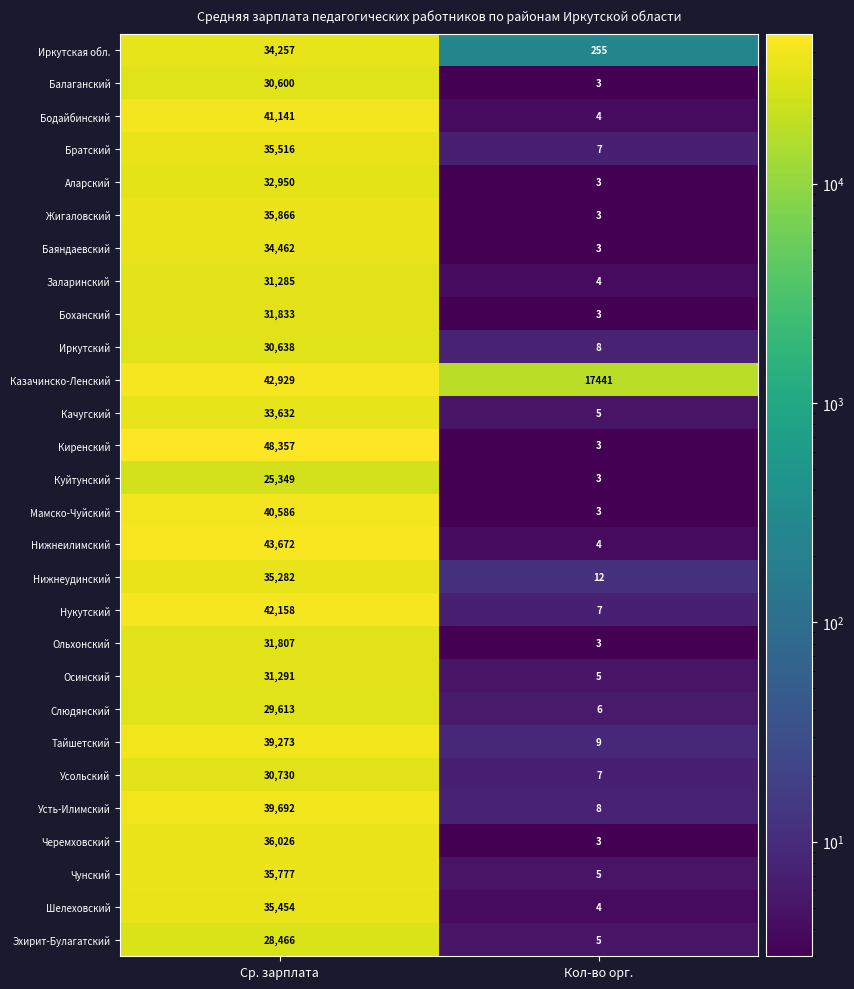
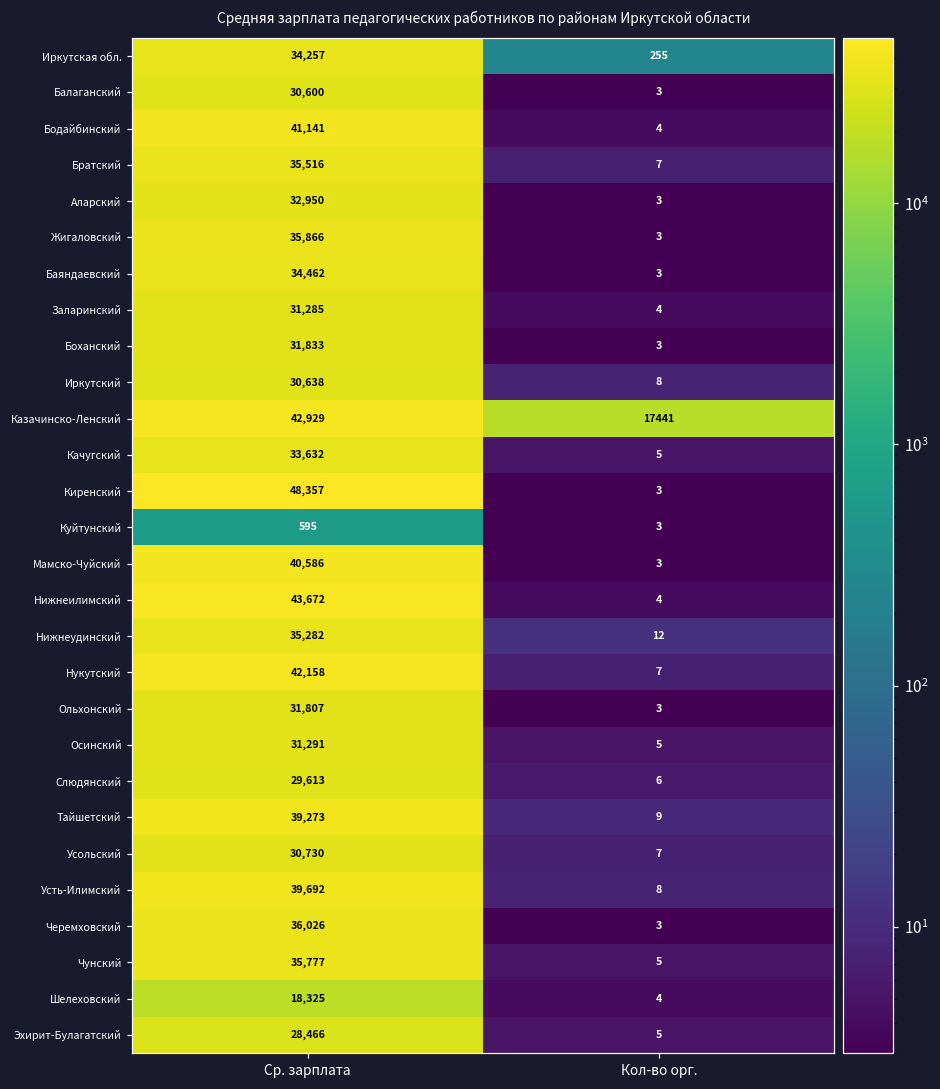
  {
    "Иркутская обл.": {
      "Ср. зарплата": "34,257",
      "Кол-во орг.": "255"
    },
    "Балаганский": {
      "Ср. зарплата": "30,600",
      "Кол-во орг.": "3"
    },
    "Бодайбинский": {
      "Ср. зарплата": "41,141",
      "Кол-во орг.": "4"
    },
    "Братский": {
      "Ср. зарплата": "35,516",
      "Кол-во орг.": "7"
    },
    "Аларский": {
      "Ср. зарплата": "32,950",
      "Кол-во орг.": "3"
    },
    "Жигаловский": {
      "Ср. зарплата": "35,866",
      "Кол-во орг.": "3"
    },
    "Баяндаевский": {
      "Ср. зарплата": "34,462",
      "Кол-во орг.": "3"
    },
    "Заларинский": {
      "Ср. зарплата": "31,285",
      "Кол-во орг.": "4"
    },
    "Боханский": {
      "Ср. зарплата": "31,833",
      "Кол-во орг.": "3"
    },
    "Иркутский": {
      "Ср. зарплата": "30,638",
      "Кол-во орг.": "8"
    },
    "Казачинско-Ленский": {
      "Ср. зарплата": "42,929",
      "Кол-во орг.": "17441"
    },
    "Качугский": {
      "Ср. зарплата": "33,632",
      "Кол-во орг.": "5"
    },
    "Киренский": {
      "Ср. зарплата": "48,357",
      "Кол-во орг.": "3"
    },
    "Куйтунский": {
-     "Ср. зарплата": "25,349",
+     "Ср. зарплата": "595",
      "Кол-во орг.": "3"
    },
    "Мамско-Чуйский": {
      "Ср. зарплата": "40,586",
      "Кол-во орг.": "3"
    },
    "Нижнеилимский": {
      "Ср. зарплата": "43,672",
      "Кол-во орг.": "4"
    },
    "Нижнеудинский": {
      "Ср. зарплата": "35,282",
      "Кол-во орг.": "12"
    },
    "Нукутский": {
      "Ср. зарплата": "42,158",
      "Кол-во орг.": "7"
    },
    "Ольхонский": {
      "Ср. зарплата": "31,807",
      "Кол-во орг.": "3"
    },
    "Осинский": {
      "Ср. зарплата": "31,291",
      "Кол-во орг.": "5"
    },
    "Слюдянский": {
      "Ср. зарплата": "29,613",
      "Кол-во орг.": "6"
    },
    "Тайшетский": {
      "Ср. зарплата": "39,273",
      "Кол-во орг.": "9"
    },
    "Усольский": {
      "Ср. зарплата": "30,730",
      "Кол-во орг.": "7"
    },
    "Усть-Илимский": {
      "Ср. зарплата": "39,692",
      "Кол-во орг.": "8"
    },
    "Черемховский": {
      "Ср. зарплата": "36,026",
      "Кол-во орг.": "3"
    },
    "Чунский": {
      "Ср. зарплата": "35,777",
      "Кол-во орг.": "5"
    },
    "Шелеховский": {
-     "Ср. зарплата": "35,454",
+     "Ср. зарплата": "18,325",
      "Кол-во орг.": "4"
    },
    "Эхирит-Булагатский": {
      "Ср. зарплата": "28,466",
      "Кол-во орг.": "5"
    }
  }
